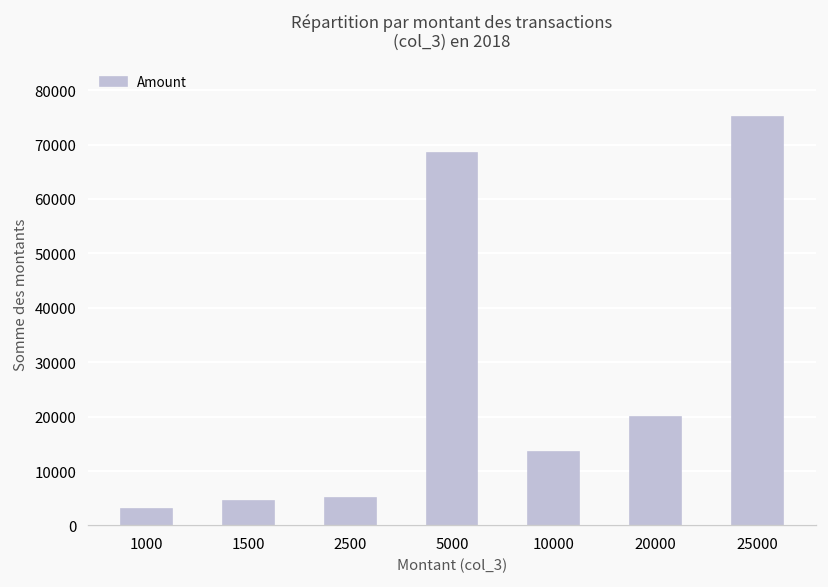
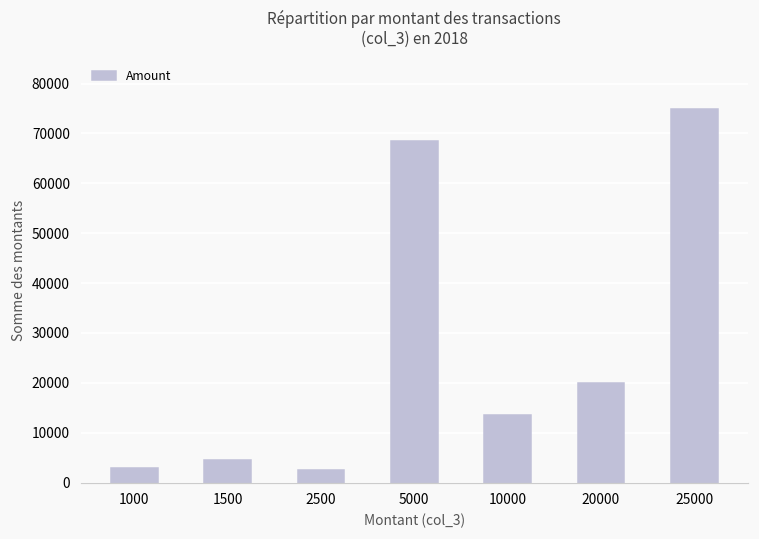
  {
    "1000": 3000,
    "1500": 5000,
-   "2500": 5000,
+   "2500": 3000,
    "5000": 68000,
    "10000": 14000,
    "20000": 20000,
    "25000": 75000
  }
